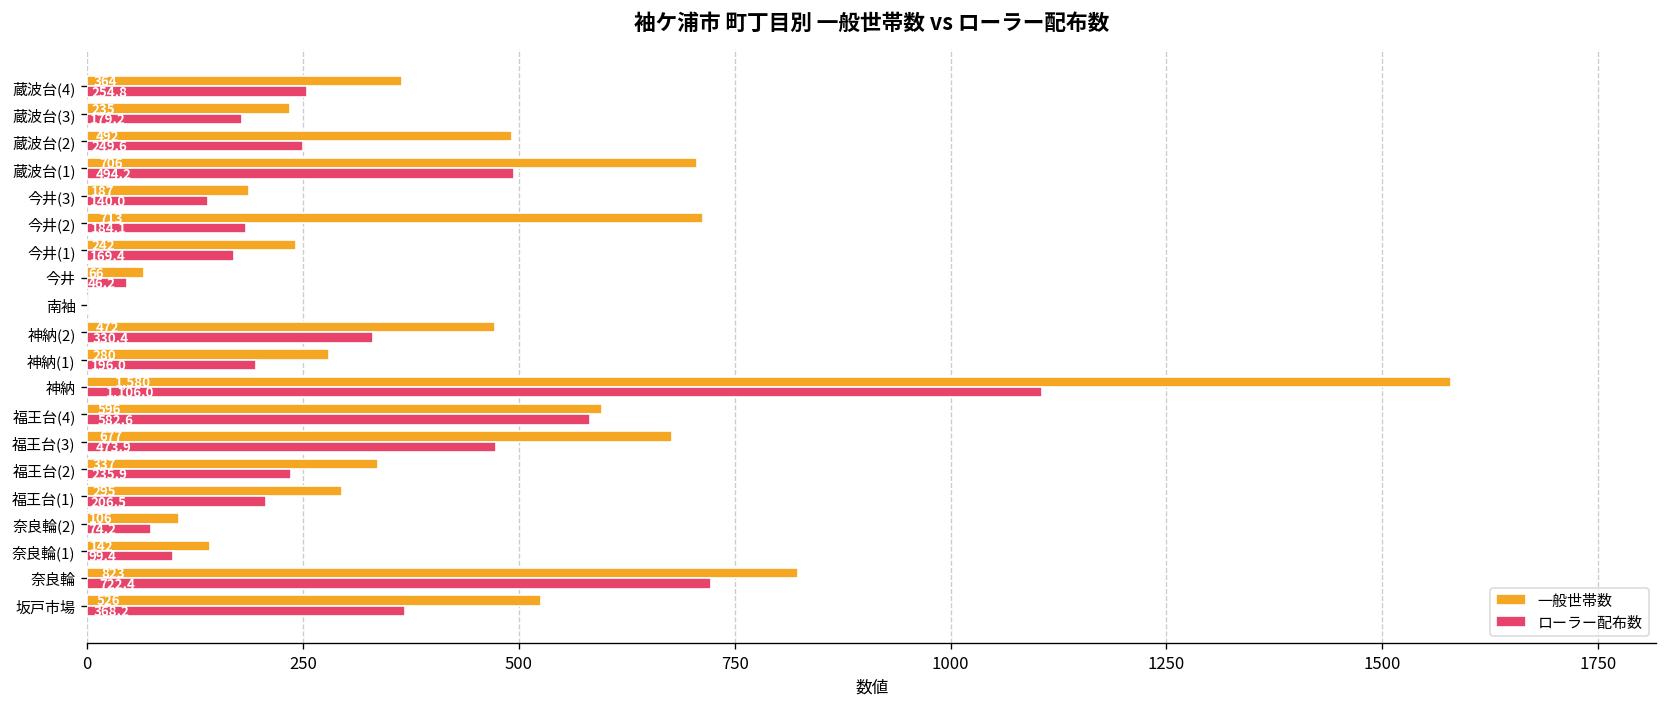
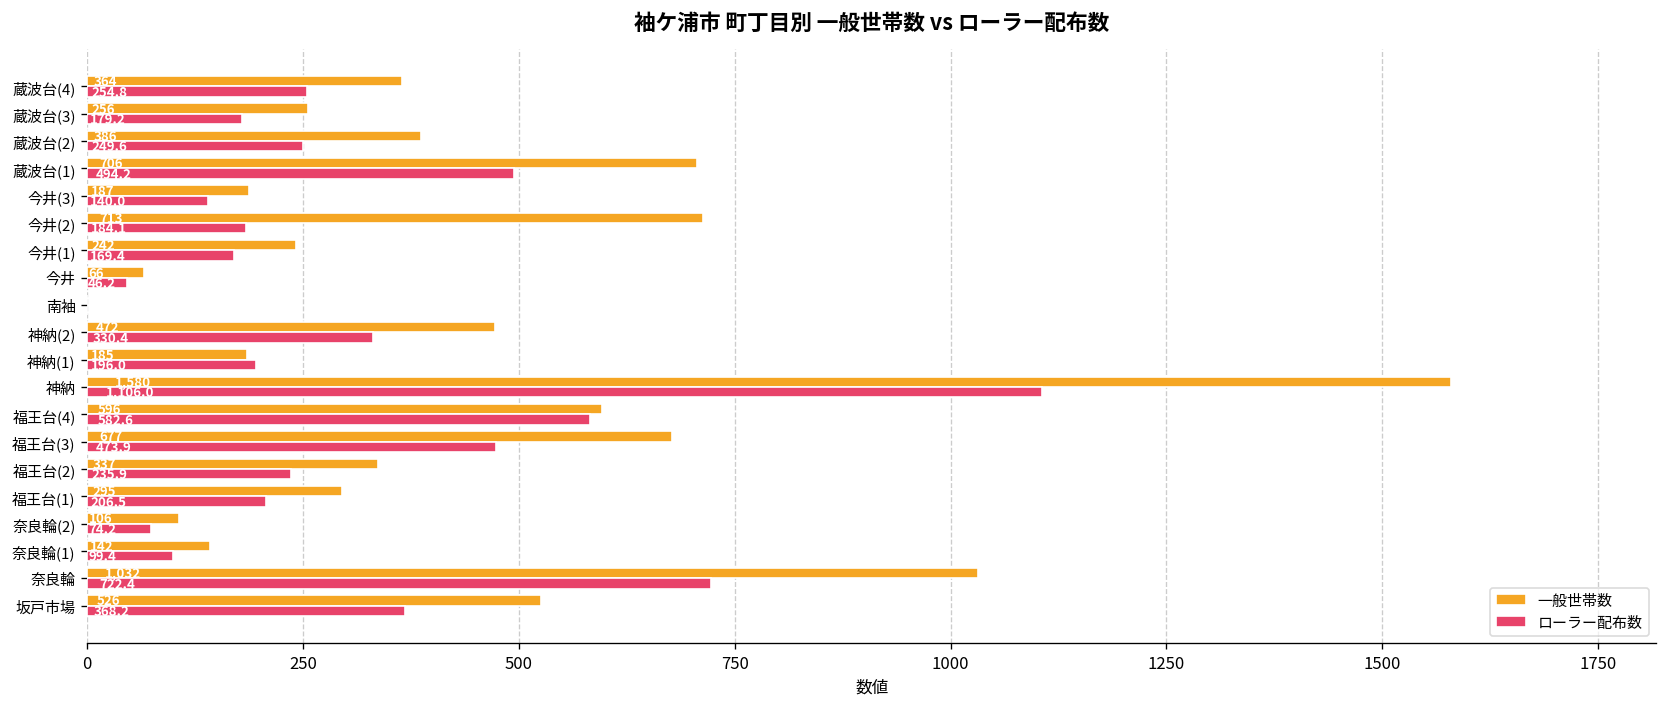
  {
    "一般世帯数": {
-     "蔵波台(3)": "235",
-     "蔵波台(2)": "490",
-     "神納(1)": "280",
-     "奈良輪": "823"
+     "蔵波台(3)": "256",
+     "蔵波台(2)": "390",
+     "神納(1)": "185",
+     "奈良輪": "1,032"
    },
    "ローラー配布数": {
      "蔵波台(2)": "249.6",
      "今井": "46.2",
      "坂戸市場": "368.2"
    }
  }
